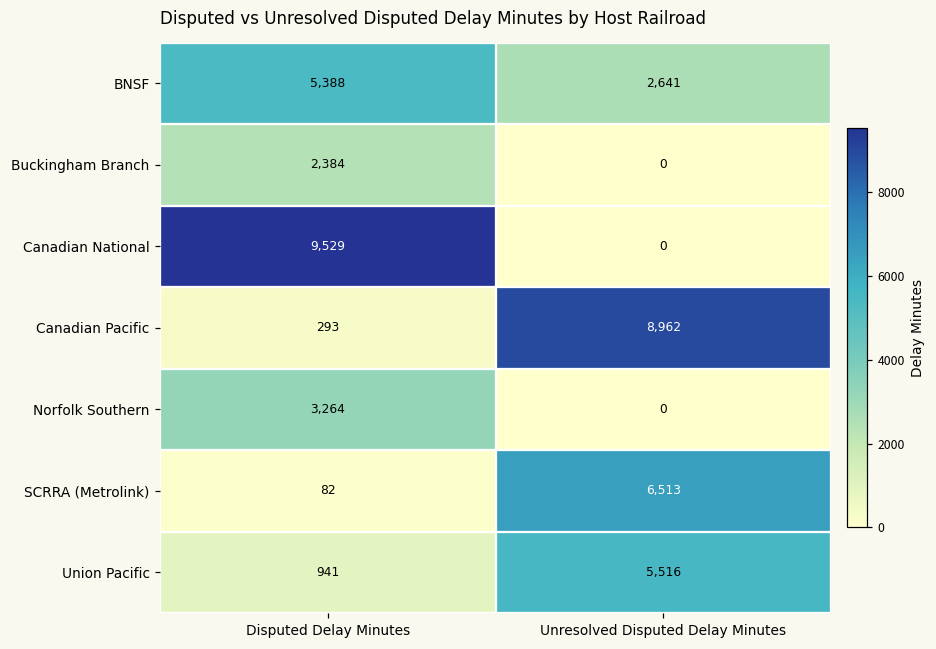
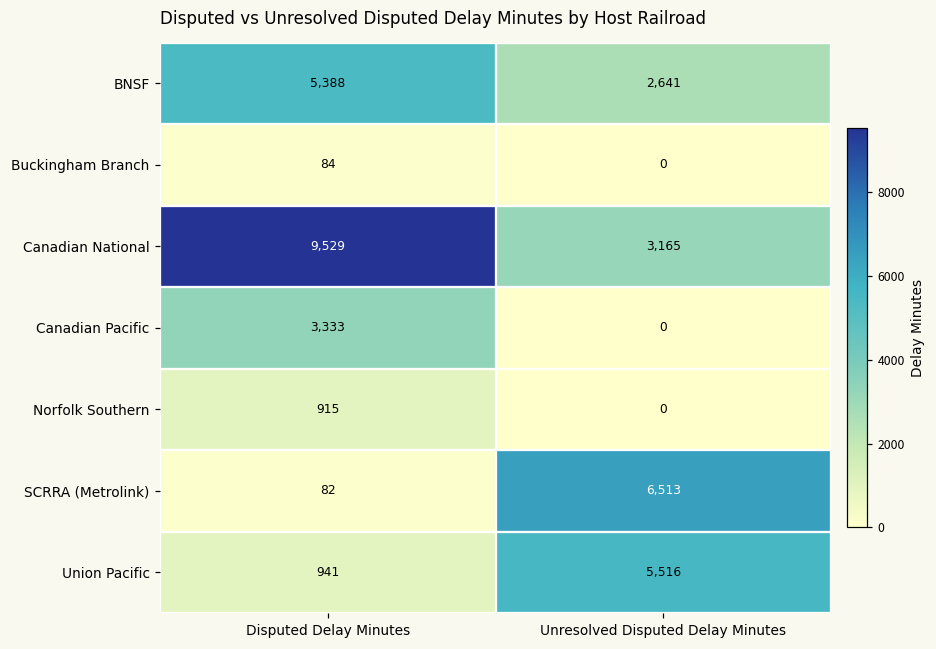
  {
    "BNSF": {
      "Disputed Delay Minutes": "5,388",
      "Unresolved Disputed Delay Minutes": "2,641"
    },
    "Buckingham Branch": {
-     "Disputed Delay Minutes": "2,384",
+     "Disputed Delay Minutes": "84",
      "Unresolved Disputed Delay Minutes": "0"
    },
    "Canadian National": {
      "Disputed Delay Minutes": "9,529",
-     "Unresolved Disputed Delay Minutes": "0"
+     "Unresolved Disputed Delay Minutes": "3,165"
    },
    "Canadian Pacific": {
-     "Disputed Delay Minutes": "293",
-     "Unresolved Disputed Delay Minutes": "8,962"
+     "Disputed Delay Minutes": "3,333",
+     "Unresolved Disputed Delay Minutes": "0"
    },
    "Norfolk Southern": {
-     "Disputed Delay Minutes": "3,264",
+     "Disputed Delay Minutes": "915",
      "Unresolved Disputed Delay Minutes": "0"
    },
    "SCRRA (Metrolink)": {
      "Disputed Delay Minutes": "82",
      "Unresolved Disputed Delay Minutes": "6,513"
    },
    "Union Pacific": {
      "Disputed Delay Minutes": "941",
      "Unresolved Disputed Delay Minutes": "5,516"
    }
  }
